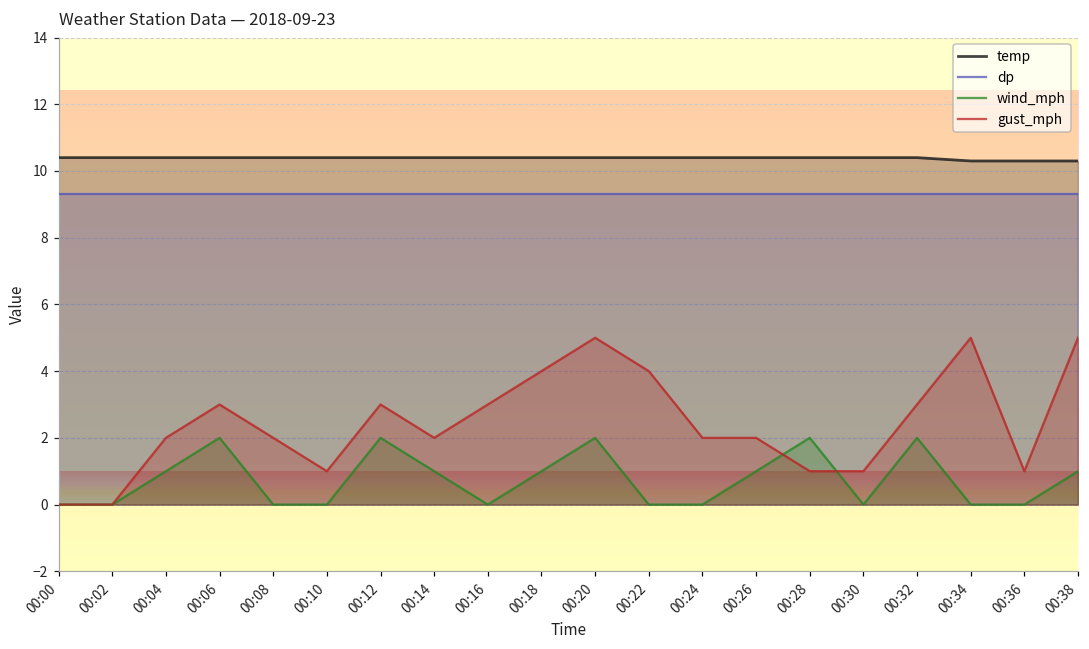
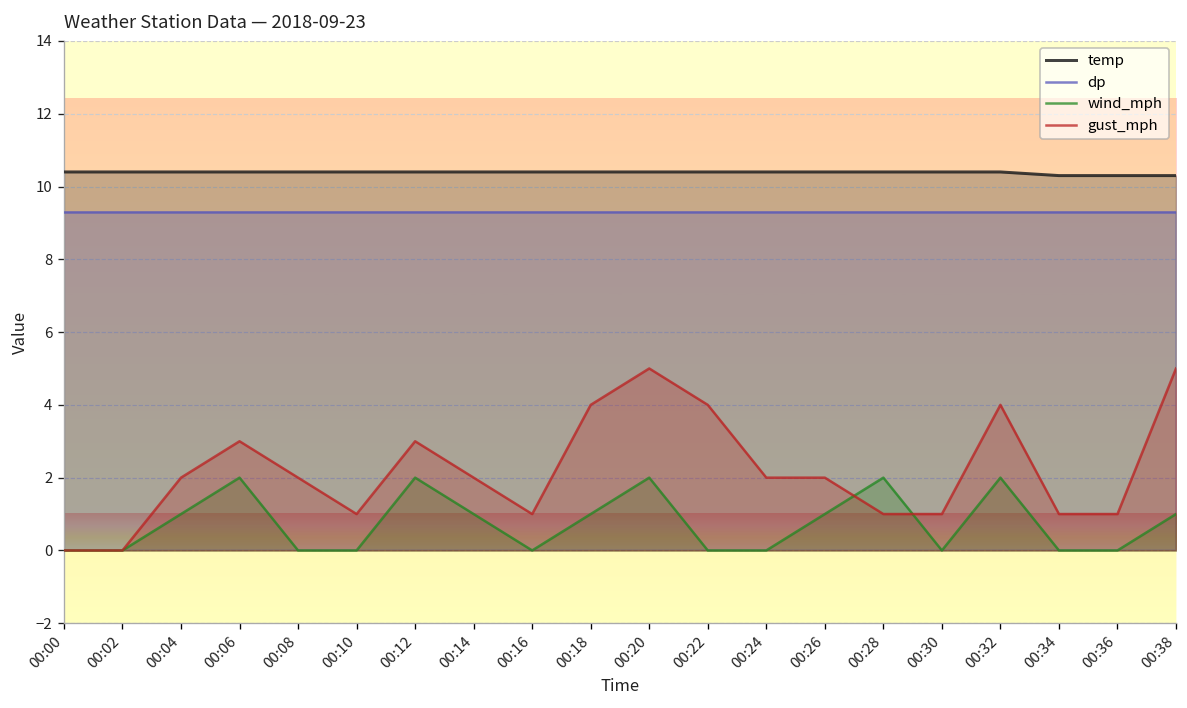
  {
    "temp": {
      "00:00": 10.4,
      "00:02": 10.4,
      "00:04": 10.4,
      "00:06": 10.4,
      "00:08": 10.4,
      "00:10": 10.4,
      "00:12": 10.4,
      "00:14": 10.4,
      "00:16": 10.4,
      "00:18": 10.4,
      "00:20": 10.4,
      "00:22": 10.4,
      "00:24": 10.4,
      "00:26": 10.4,
      "00:28": 10.4,
      "00:30": 10.4,
      "00:32": 10.4,
      "00:34": 10.3,
      "00:36": 10.3,
      "00:38": 10.3
    },
    "dp": {
      "00:00": 9.3,
      "00:02": 9.3,
      "00:04": 9.3,
      "00:06": 9.3,
      "00:08": 9.3,
      "00:10": 9.3,
      "00:12": 9.3,
      "00:14": 9.3,
      "00:16": 9.3,
      "00:18": 9.3,
      "00:20": 9.3,
      "00:22": 9.3,
      "00:24": 9.3,
      "00:26": 9.3,
      "00:28": 9.3,
      "00:30": 9.3,
      "00:32": 9.3,
      "00:34": 9.3,
      "00:36": 9.3,
      "00:38": 9.3
    },
    "wind_mph": {
      "00:04": 1,
      "00:06": 2,
      "00:08": 0,
      "00:10": 0,
      "00:12": 2,
      "00:14": 1,
      "00:16": 0,
      "00:18": 1,
      "00:20": 2,
      "00:22": 0,
      "00:24": 0,
      "00:26": 1,
      "00:28": 2,
      "00:30": 0,
      "00:32": 2,
      "00:34": 0,
      "00:36": 0,
      "00:38": 1
    },
    "gust_mph": {
      "00:04": 2,
      "00:06": 3,
      "00:08": 2,
      "00:10": 1,
      "00:12": 3,
      "00:14": 2,
-     "00:16": 3,
+     "00:16": 1,
      "00:18": 4,
      "00:20": 5,
      "00:22": 4,
      "00:24": 2,
      "00:26": 2,
      "00:28": 1,
      "00:30": 1,
-     "00:32": 3,
-     "00:34": 5,
+     "00:32": 4,
+     "00:34": 1,
      "00:36": 1,
      "00:38": 5
    }
  }
